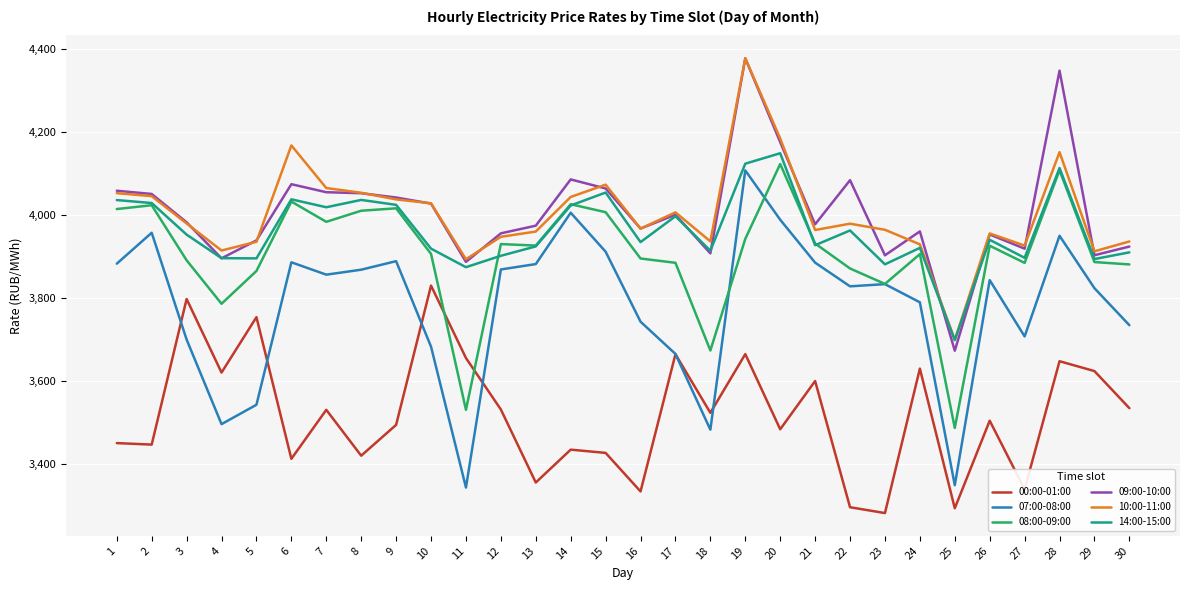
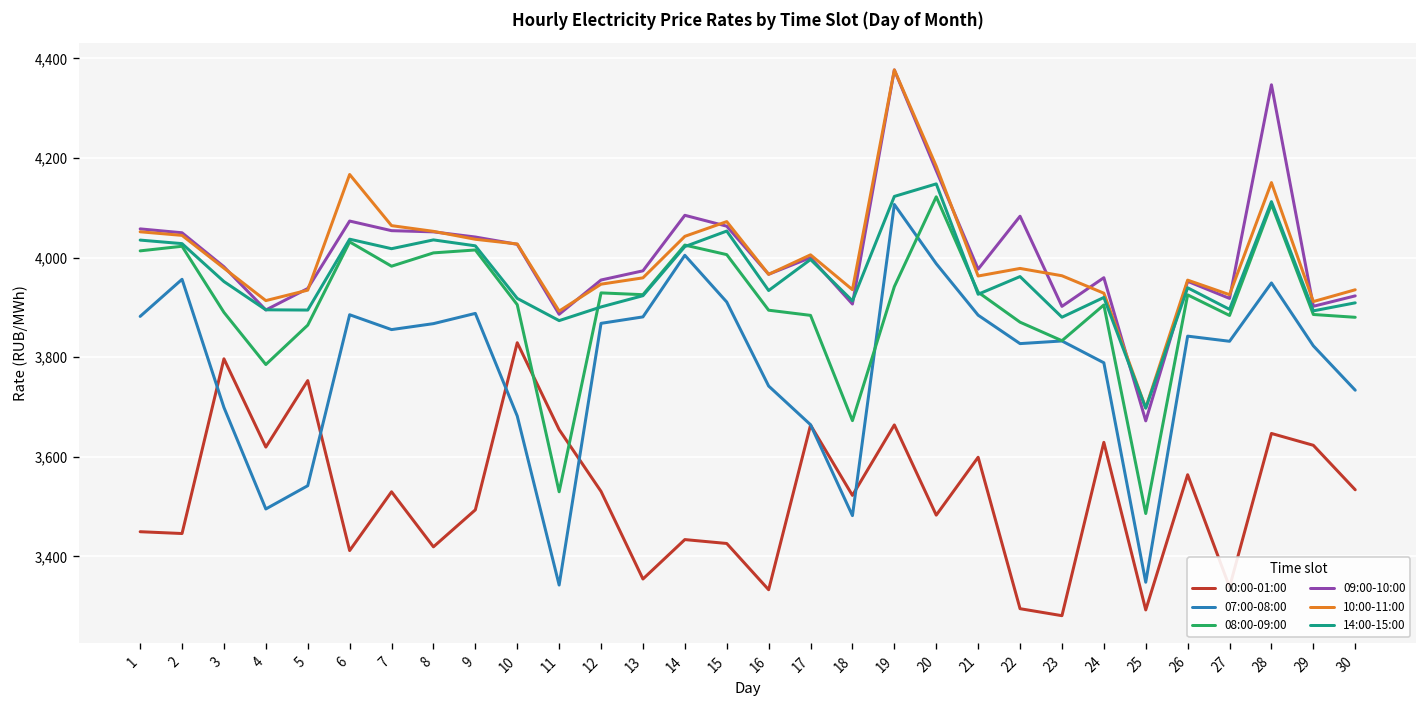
  {
    "00:00-01:00": {
      "1": "3,450",
      "2": "3,450",
      "3": "3,800",
      "4": "3,620",
      "5": "3,750",
      "6": "3,410",
      "7": "3,530",
      "8": "3,420",
      "9": "3,490",
      "10": "3,830",
      "11": "3,650",
      "12": "3,530",
      "13": "3,350",
      "14": "3,430",
      "15": "3,430",
      "16": "3,330",
      "18": "3,520",
      "19": "3,660",
      "20": "3,480",
      "21": "3,600",
      "22": "3,290",
      "23": "3,280",
      "24": "3,630",
      "25": "3,290",
-     "26": "3,500",
+     "26": "3,560",
      "28": "3,650",
      "29": "3,620",
      "30": "3,530"
    },
    "07:00-08:00": {
      "1": "3,880",
      "2": "3,960",
      "3": "3,700",
      "4": "3,500",
      "5": "3,540",
      "6": "3,890",
      "7": "3,860",
      "8": "3,870",
      "9": "3,890",
      "10": "3,680",
      "11": "3,340",
      "12": "3,870",
      "13": "3,880",
      "14": "4,000",
      "15": "3,910",
      "16": "3,740",
      "18": "3,480",
      "19": "4,110",
      "20": "3,990",
      "21": "3,880",
      "22": "3,830",
      "24": "3,790",
      "25": "3,350",
      "26": "3,840",
-     "27": "3,710",
+     "27": "3,830",
      "28": "3,950",
      "29": "3,820",
      "30": "3,730"
    },
    "09:00-10:00": {
      "6": "4,070",
      "7": "4,050",
      "11": "3,890",
      "12": "3,950",
      "13": "3,970",
      "14": "4,080",
      "15": "4,060",
      "18": "3,910",
      "20": "4,170",
      "21": "3,980",
      "22": "4,080",
      "23": "3,900",
      "24": "3,960",
      "25": "3,670",
      "27": "3,920",
      "28": "4,350",
      "29": "3,900",
      "30": "3,920"
    },
    "10:00-11:00": {
      "4": "3,910",
      "6": "4,170",
      "7": "4,060",
      "11": "3,890",
      "12": "3,950",
      "13": "3,960",
      "14": "4,040",
      "15": "4,070",
      "18": "3,940",
      "20": "4,180",
      "21": "3,960",
      "22": "3,980",
      "23": "3,960",
      "24": "3,930",
      "27": "3,930",
      "28": "4,150",
      "29": "3,910",
      "30": "3,940"
    }
  }
